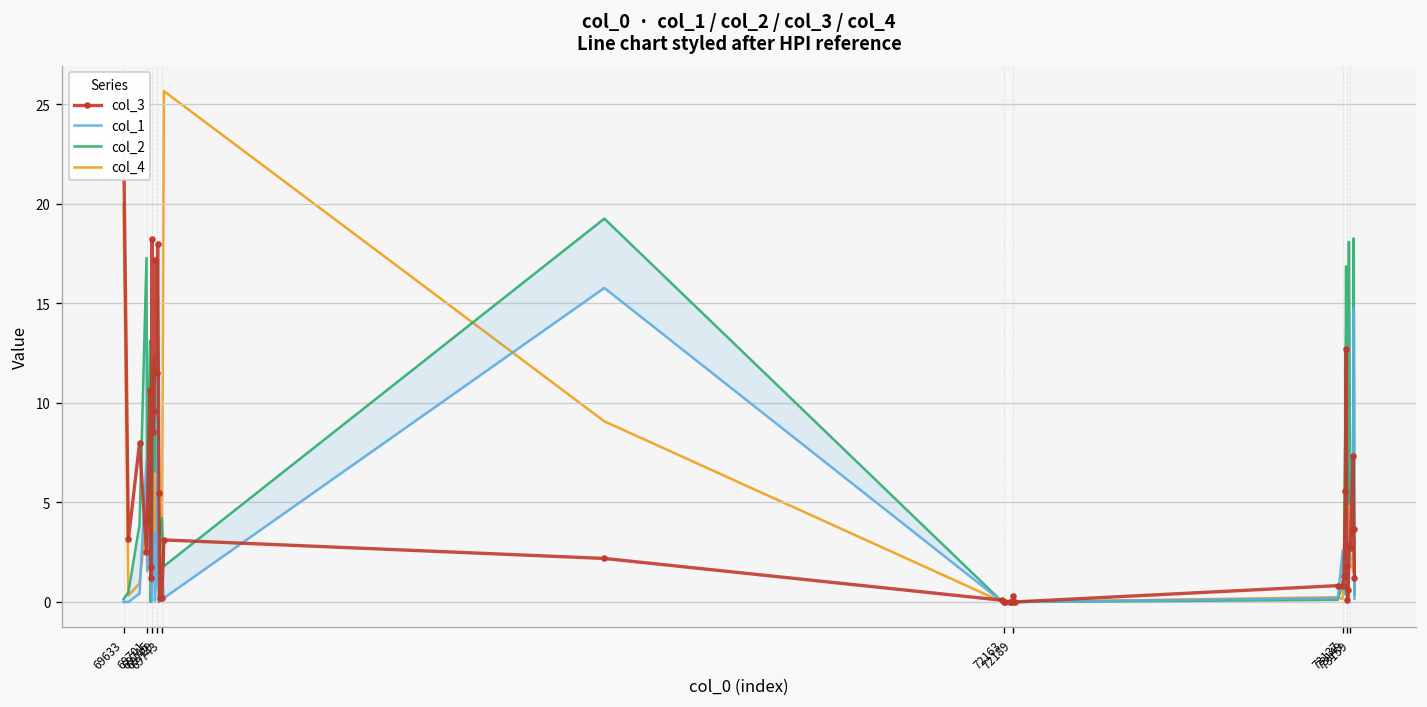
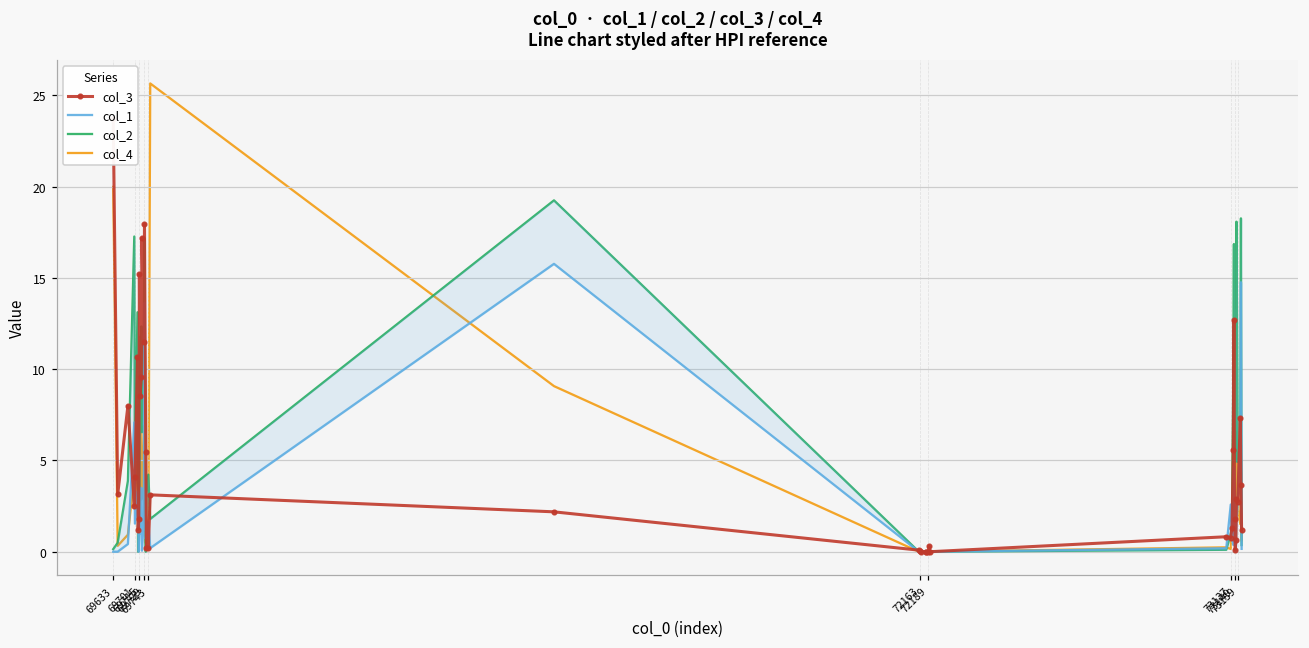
  {
    "col_3": {
-     "69715": 18.2,
+     "69715": 15.2,
      "69729": 11.5,
      "73149": 1.8
    },
    "col_2": {
      "73137": 1.0
    },
    "col_4": {
      "69633": 20.0,
      "69701": 2.8,
      "69729": 6.9,
      "73137": 0.1,
      "73149": 2.7,
      "73159": 2.4
    }
  }
